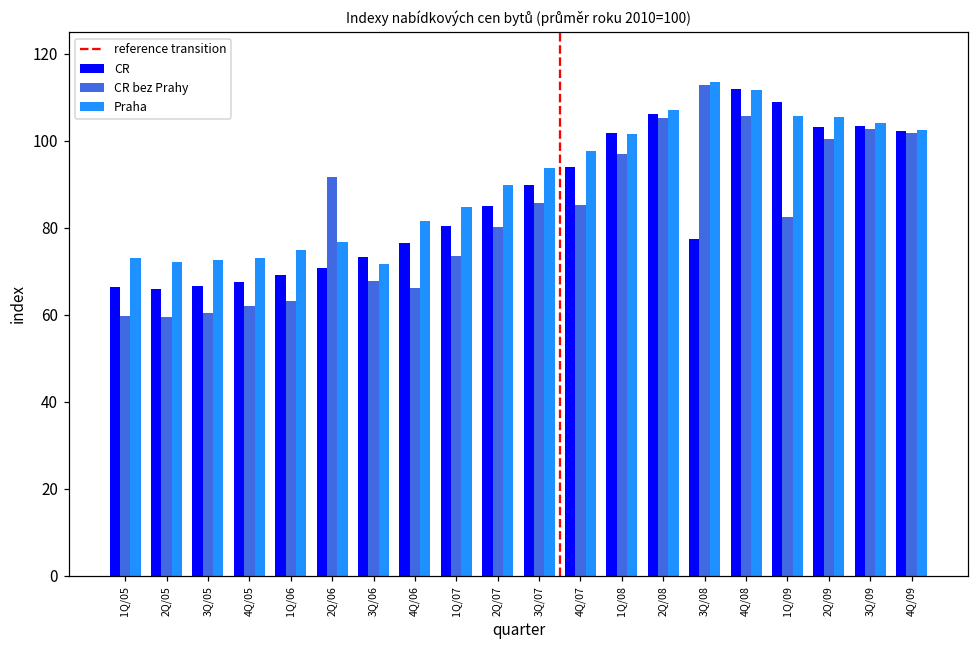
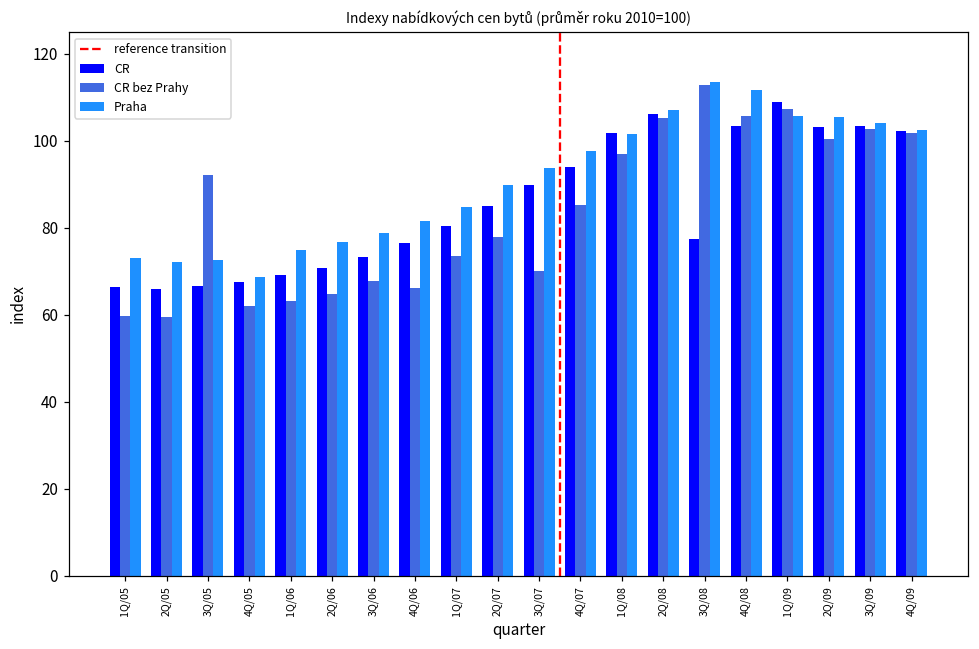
  {
    "CR": {
      "1Q/05": 66,
      "2Q/05": 66,
      "3Q/05": 67,
      "4Q/05": 68,
      "1Q/06": 69,
      "2Q/06": 71,
      "3Q/06": 73,
      "4Q/06": 77,
      "1Q/07": 80,
      "2Q/07": 85,
      "3Q/07": 90,
      "4Q/07": 94,
      "1Q/08": 102,
      "2Q/08": 106,
      "3Q/08": 77,
-     "4Q/08": 112,
+     "4Q/08": 103,
      "1Q/09": 109,
      "2Q/09": 103,
      "3Q/09": 103,
      "4Q/09": 102
    },
    "CR bez Prahy": {
      "1Q/05": 60,
      "2Q/05": 60,
-     "3Q/05": 60,
+     "3Q/05": 92,
      "4Q/05": 62,
      "1Q/06": 63,
-     "2Q/06": 92,
+     "2Q/06": 65,
      "3Q/06": 68,
      "4Q/06": 66,
      "1Q/07": 74,
-     "2Q/07": 80,
-     "3Q/07": 86,
+     "2Q/07": 78,
+     "3Q/07": 70,
      "4Q/07": 85,
      "1Q/08": 97,
      "2Q/08": 105,
      "3Q/08": 113,
      "4Q/08": 106,
-     "1Q/09": 82,
+     "1Q/09": 107,
      "2Q/09": 100,
      "3Q/09": 103,
      "4Q/09": 102
    },
    "Praha": {
      "1Q/05": 73,
      "2Q/05": 72,
      "3Q/05": 73,
-     "4Q/05": 73,
+     "4Q/05": 69,
      "1Q/06": 75,
      "2Q/06": 77,
-     "3Q/06": 72,
+     "3Q/06": 79,
      "4Q/06": 81,
      "1Q/07": 85,
      "2Q/07": 90,
      "3Q/07": 94,
      "4Q/07": 98,
      "1Q/08": 102,
      "2Q/08": 107,
      "3Q/08": 114,
      "4Q/08": 112,
      "1Q/09": 106,
      "2Q/09": 106,
      "3Q/09": 104,
      "4Q/09": 103
    }
  }
